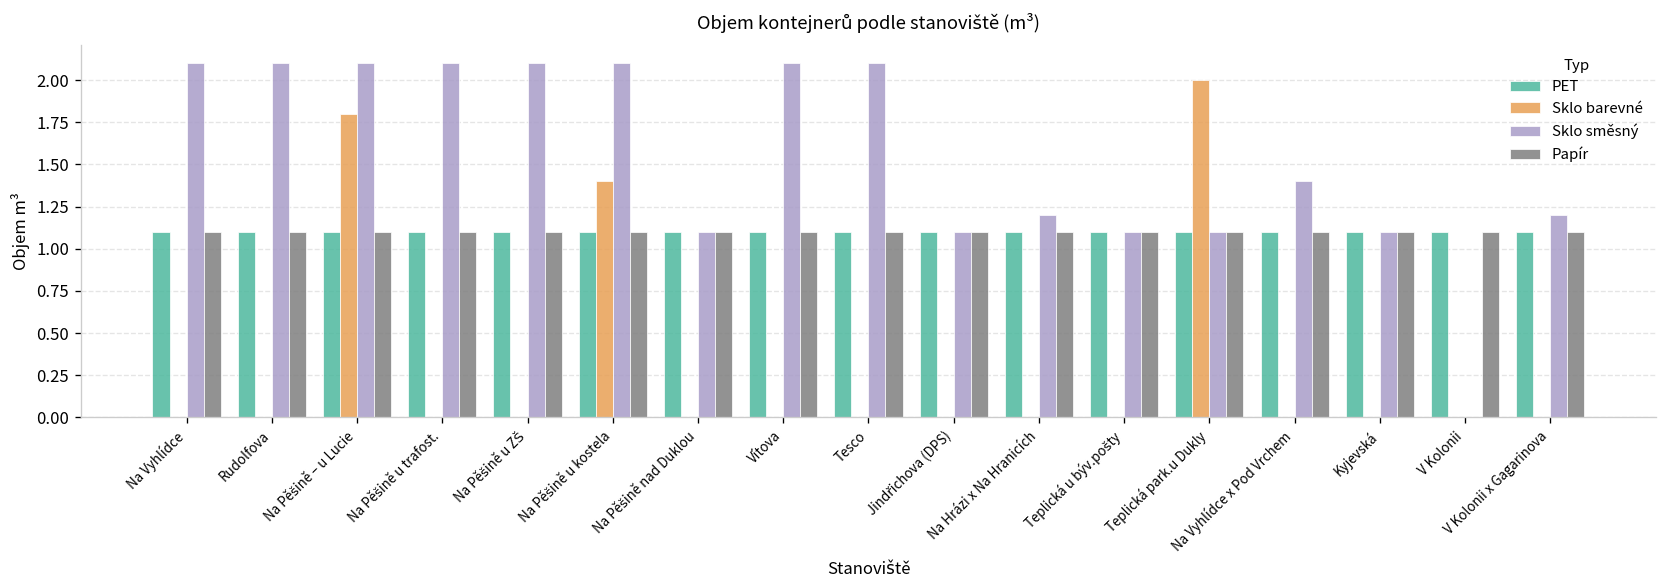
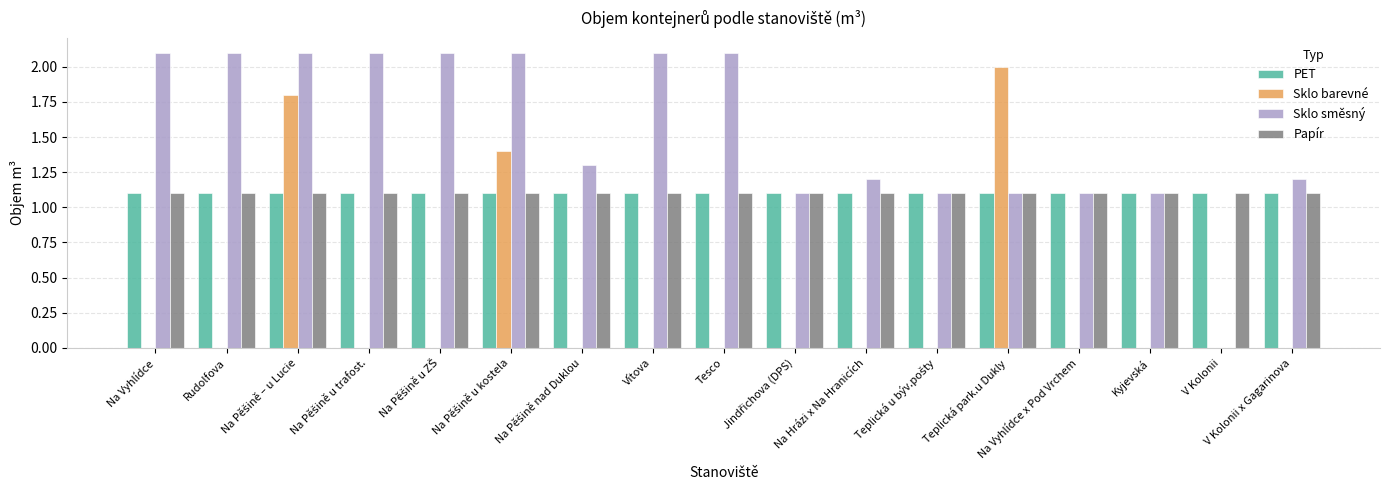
  {
    "PET": {
      "Na Vyhlídce": 1.1,
      "Rudolfova": 1.1,
      "Na Pěšině – u Lucie": 1.1,
      "Na Pěšině u trafost.": 1.1,
      "Na Pěšině u ZŠ": 1.1,
      "Na Pěšině u kostela": 1.1,
      "Na Pěšině nad Duklou": 1.1,
      "Vítova": 1.1,
      "Tesco": 1.1,
      "Jindřichova (DPS)": 1.1,
      "Na Hrázi x Na Hranicích": 1.1,
      "Teplická u býv.pošty": 1.1,
      "Teplická park.u Dukly": 1.1,
      "Na Vyhlídce x Pod Vrchem": 1.1,
      "Kyjevská": 1.1,
      "V Kolonii": 1.1,
      "V Kolonii x Gagarinova": 1.1
    },
    "Sklo barevné": {
      "Na Vyhlídce": 0.0,
      "Rudolfova": 0.0,
      "Na Pěšině – u Lucie": 1.8,
      "Na Pěšině u trafost.": 0.0,
      "Na Pěšině u ZŠ": 0.0,
      "Na Pěšině u kostela": 1.4,
      "Na Pěšině nad Duklou": 0.0,
      "Vítova": 0.0,
      "Tesco": 0.0,
      "Jindřichova (DPS)": 0.0,
      "Na Hrázi x Na Hranicích": 0.0,
      "Teplická u býv.pošty": 0.0,
      "Teplická park.u Dukly": 2.0,
      "Na Vyhlídce x Pod Vrchem": 0.0,
      "Kyjevská": 0.0,
      "V Kolonii": 0.0,
      "V Kolonii x Gagarinova": 0.0
    },
    "Sklo směsný": {
      "Na Vyhlídce": 2.1,
      "Rudolfova": 2.1,
      "Na Pěšině – u Lucie": 2.1,
      "Na Pěšině u trafost.": 2.1,
      "Na Pěšině u ZŠ": 2.1,
      "Na Pěšině u kostela": 2.1,
-     "Na Pěšině nad Duklou": 1.1,
+     "Na Pěšině nad Duklou": 1.3,
      "Vítova": 2.1,
      "Tesco": 2.1,
      "Jindřichova (DPS)": 1.1,
      "Na Hrázi x Na Hranicích": 1.2,
      "Teplická u býv.pošty": 1.1,
      "Teplická park.u Dukly": 1.1,
-     "Na Vyhlídce x Pod Vrchem": 1.4,
+     "Na Vyhlídce x Pod Vrchem": 1.1,
      "Kyjevská": 1.1,
      "V Kolonii": 0.0,
      "V Kolonii x Gagarinova": 1.2
    },
    "Papír": {
      "Na Vyhlídce": 1.1,
      "Rudolfova": 1.1,
      "Na Pěšině – u Lucie": 1.1,
      "Na Pěšině u trafost.": 1.1,
      "Na Pěšině u ZŠ": 1.1,
      "Na Pěšině u kostela": 1.1,
      "Na Pěšině nad Duklou": 1.1,
      "Vítova": 1.1,
      "Tesco": 1.1,
      "Jindřichova (DPS)": 1.1,
      "Na Hrázi x Na Hranicích": 1.1,
      "Teplická u býv.pošty": 1.1,
      "Teplická park.u Dukly": 1.1,
      "Na Vyhlídce x Pod Vrchem": 1.1,
      "Kyjevská": 1.1,
      "V Kolonii": 1.1,
      "V Kolonii x Gagarinova": 1.1
    }
  }
